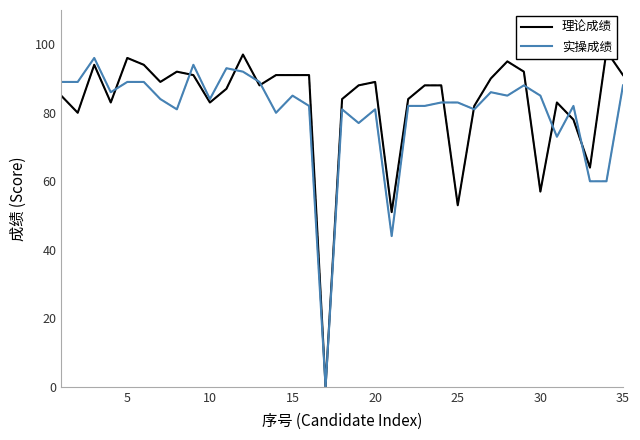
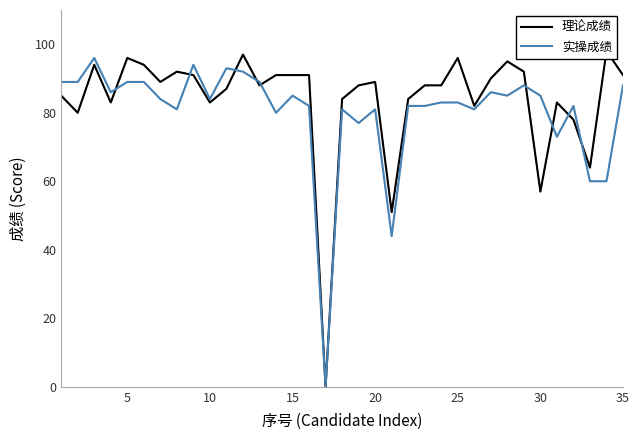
  {
    "理论成绩": {
      "5": 96,
      "10": 83,
      "15": 91,
      "20": 89,
-     "25": 53,
+     "25": 96,
      "30": 57,
      "35": 91
    },
    "实操成绩": {
      "5": 89,
      "10": 84,
      "15": 85,
      "20": 81,
      "25": 83,
      "30": 85,
      "35": 88
    }
  }
